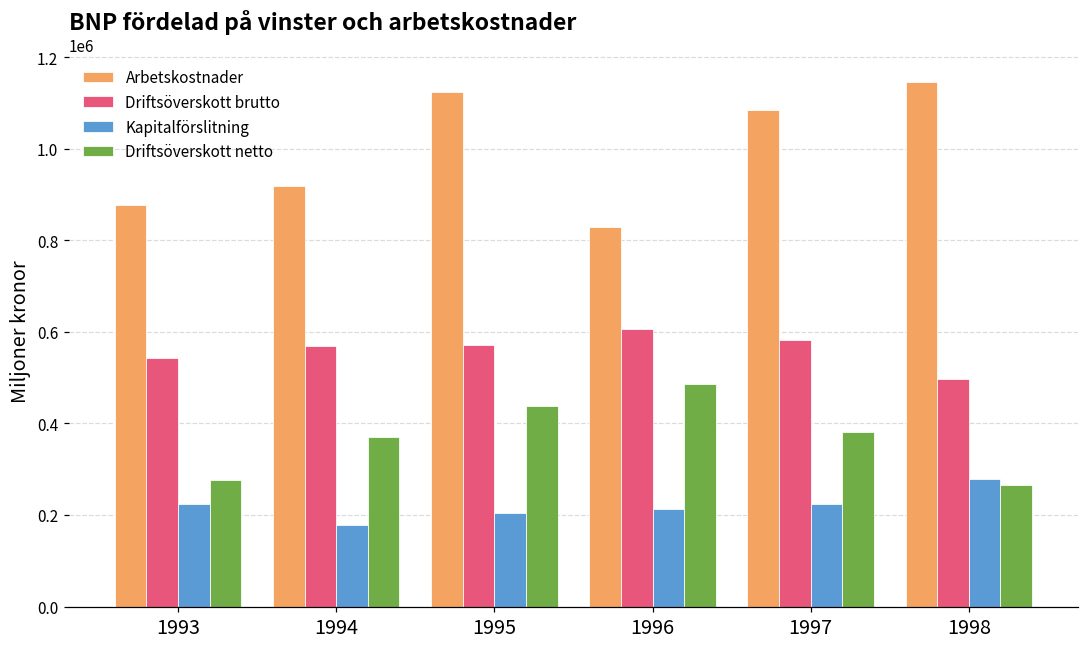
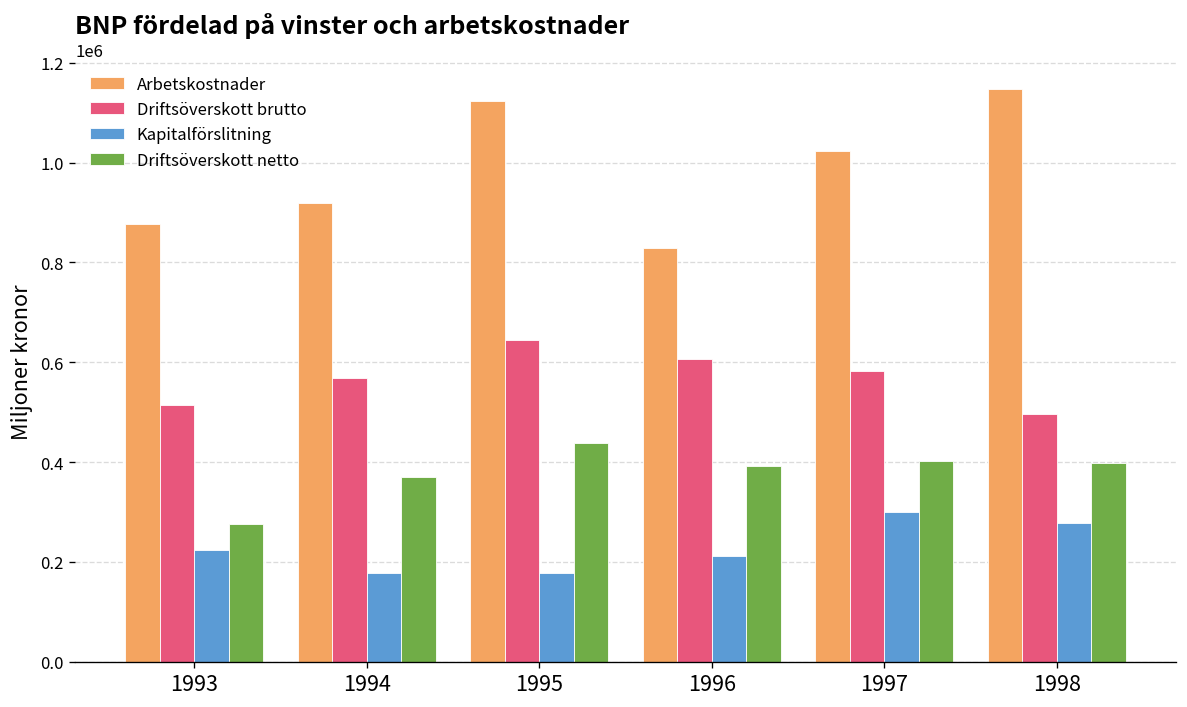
  {
    "Arbetskostnader": {
      "1993": 880000,
      "1994": 920000,
      "1995": 1120000,
      "1996": 830000,
-     "1997": 1080000,
+     "1997": 1020000,
      "1998": 1150000
    },
    "Driftsöverskott brutto": {
-     "1993": 540000,
+     "1993": 510000,
      "1994": 570000,
-     "1995": 570000,
+     "1995": 640000,
      "1996": 610000,
      "1997": 580000,
      "1998": 500000
    },
    "Kapitalförslitning": {
      "1993": 220000,
      "1994": 180000,
-     "1995": 200000,
+     "1995": 180000,
      "1996": 210000,
-     "1997": 220000,
+     "1997": 300000,
      "1998": 280000
    },
    "Driftsöverskott netto": {
      "1993": 280000,
      "1994": 370000,
      "1995": 440000,
-     "1996": 490000,
-     "1997": 380000,
-     "1998": 270000
+     "1996": 390000,
+     "1997": 400000,
+     "1998": 400000
    }
  }
